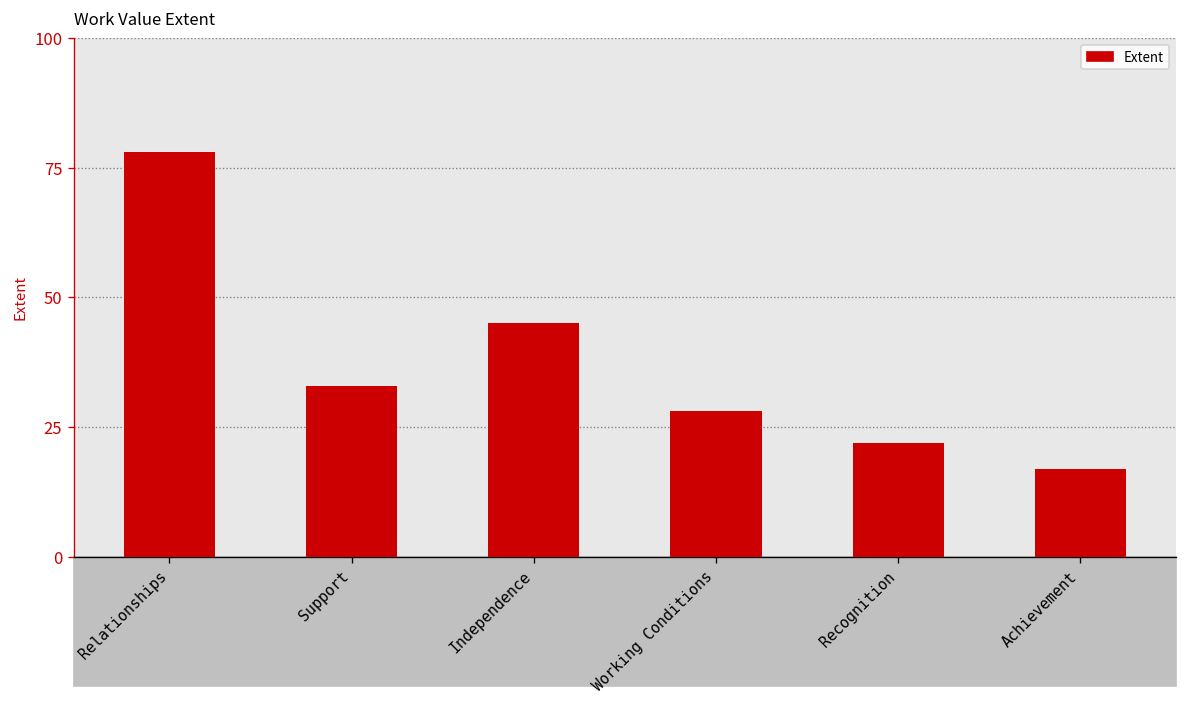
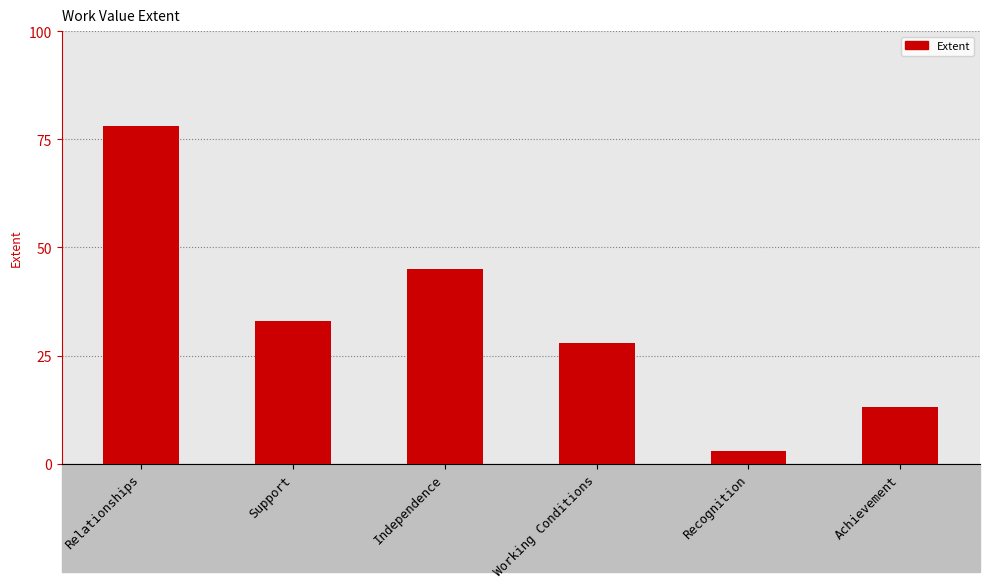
  {
    "Relationships": 78,
    "Support": 33,
    "Independence": 45,
    "Working Conditions": 28,
-   "Recognition": 22,
-   "Achievement": 17
+   "Recognition": 3,
+   "Achievement": 13
  }
